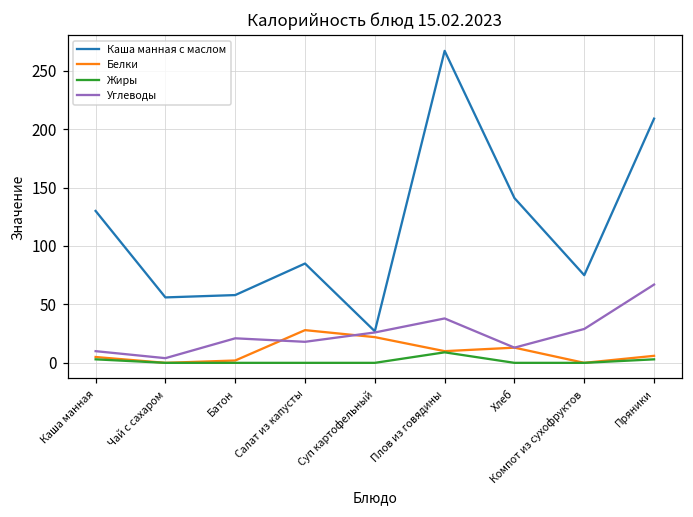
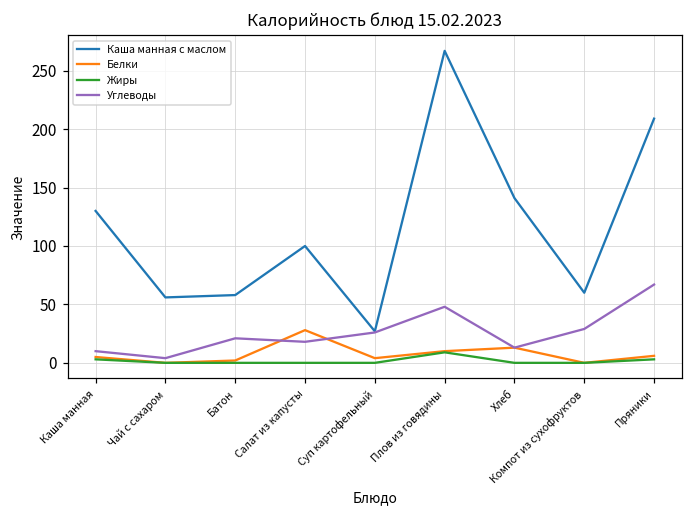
  {
    "Каша манная с маслом": {
      "Каша манная": 130,
      "Чай с сахаром": 56,
      "Батон": 58,
-     "Салат из капусты": 85,
+     "Салат из капусты": 100,
      "Плов из говядины": 267,
      "Хлеб": 141,
-     "Компот из сухофруктов": 75,
+     "Компот из сухофруктов": 60,
      "Пряники": 209
    },
    "Белки": {
      "Салат из капусты": 28,
-     "Суп картофельный": 22,
+     "Суп картофельный": 4,
      "Пряники": 6
    },
    "Жиры": {
      "Салат из капусты": 0,
      "Суп картофельный": 0,
      "Хлеб": 0,
      "Пряники": 3
    },
    "Углеводы": {
      "Каша манная": 10,
      "Чай с сахаром": 4,
      "Батон": 21,
      "Салат из капусты": 18,
-     "Плов из говядины": 38,
+     "Плов из говядины": 48,
      "Компот из сухофруктов": 29,
      "Пряники": 67
    }
  }
